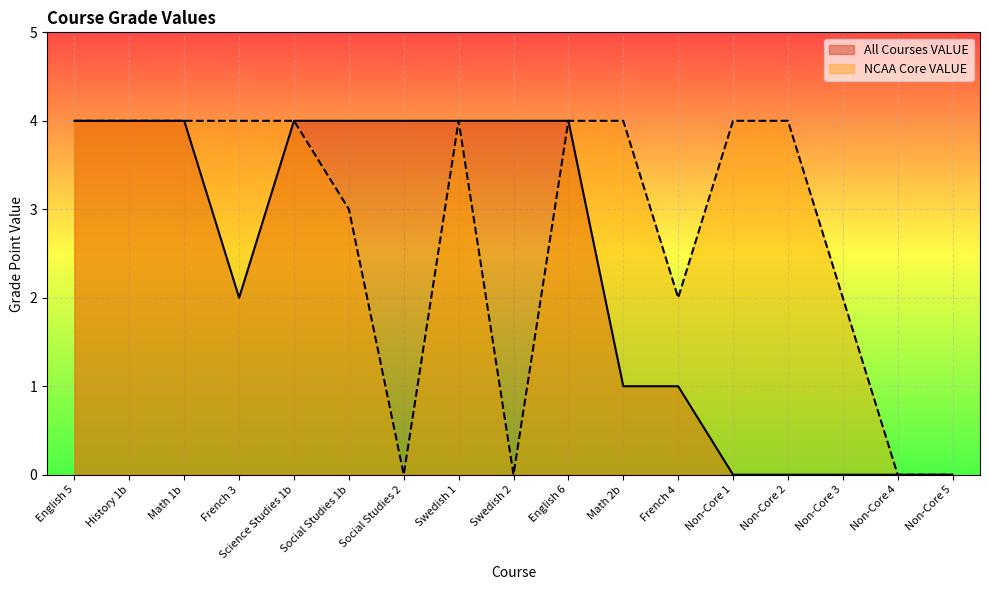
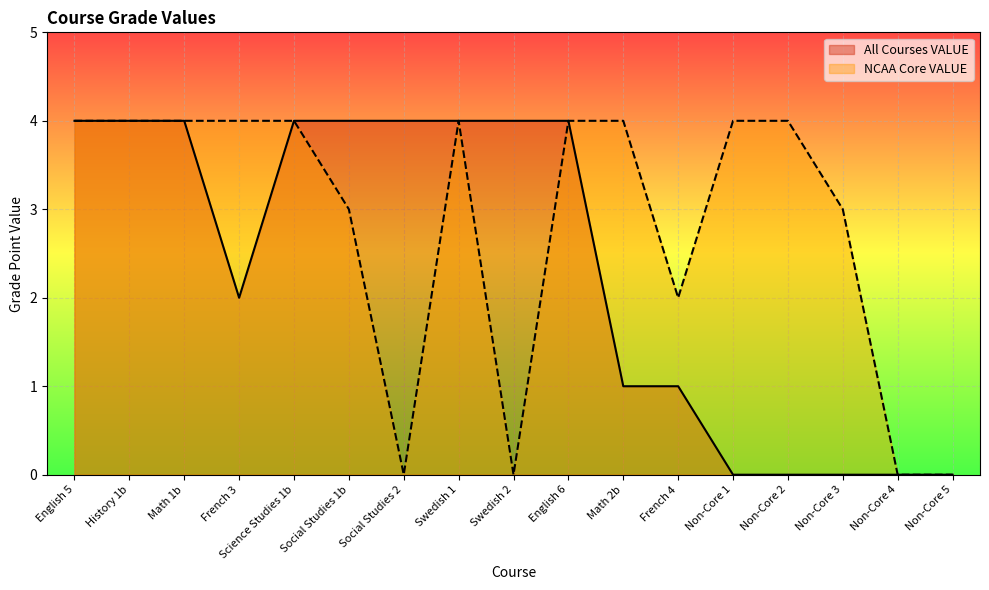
  {
    "All Courses VALUE": {
      "French 3": 2,
      "Social Studies 1b": 4,
      "Social Studies 2": 4,
      "Swedish 2": 4,
      "Math 2b": 1,
      "French 4": 1,
      "Non-Core 1": 0,
      "Non-Core 2": 0,
      "Non-Core 3": 0
    },
    "NCAA Core VALUE": {
      "French 3": 4,
      "Social Studies 1b": 3,
      "Social Studies 2": 0,
      "Swedish 2": 0,
      "Math 2b": 4,
      "French 4": 2,
      "Non-Core 1": 4,
      "Non-Core 2": 4,
-     "Non-Core 3": 2
+     "Non-Core 3": 3
    }
  }
